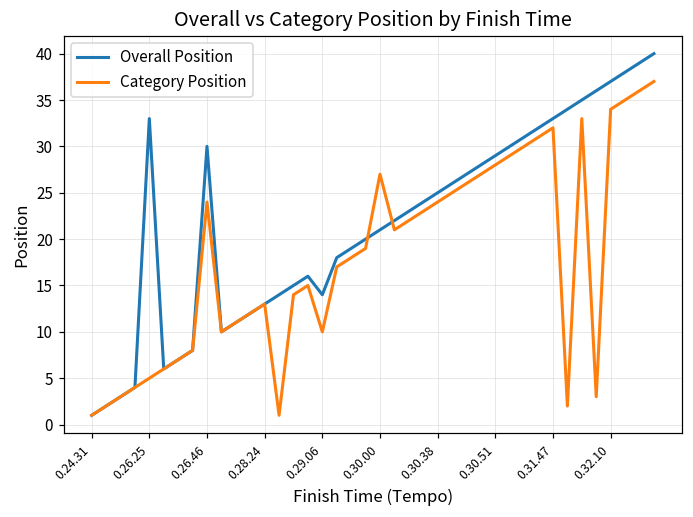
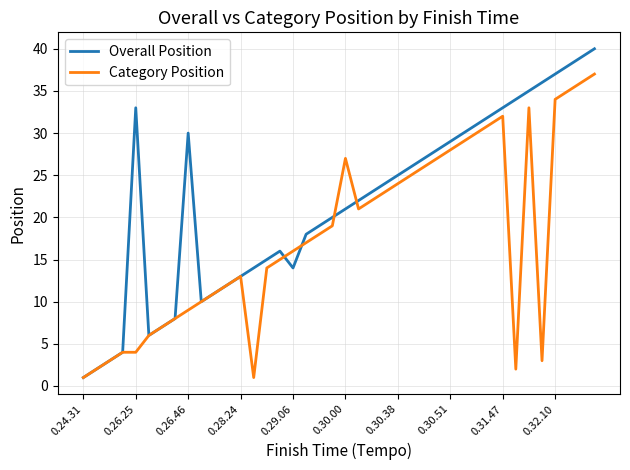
  {
    "Overall Position": {
      "0.26.25": 33,
      "0.26.46": 30,
      "0.29.06": 14,
      "0.30.00": 21,
      "0.30.38": 25,
      "0.30.51": 29,
      "0.31.47": 33,
      "0.32.10": 37
    },
    "Category Position": {
-     "0.26.25": 5,
-     "0.26.46": 24,
-     "0.29.06": 10,
+     "0.26.25": 4,
+     "0.26.46": 9,
+     "0.29.06": 16,
      "0.30.00": 27,
      "0.30.38": 24,
      "0.30.51": 28,
      "0.31.47": 32,
      "0.32.10": 34
    }
  }
